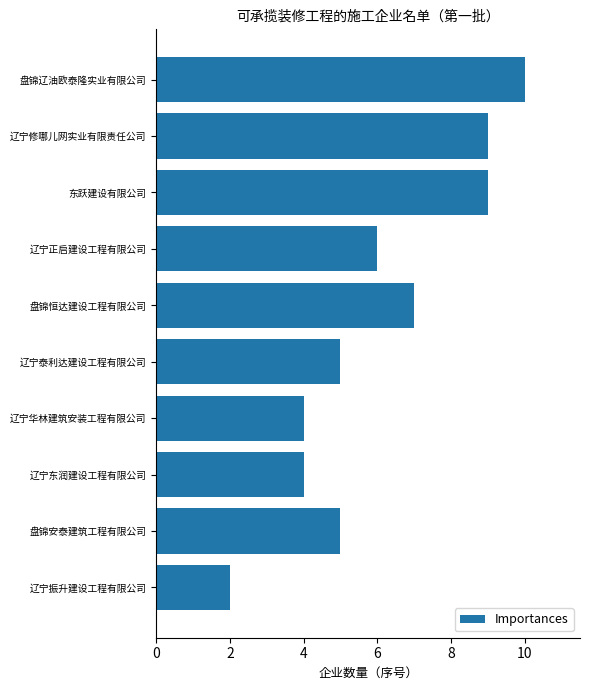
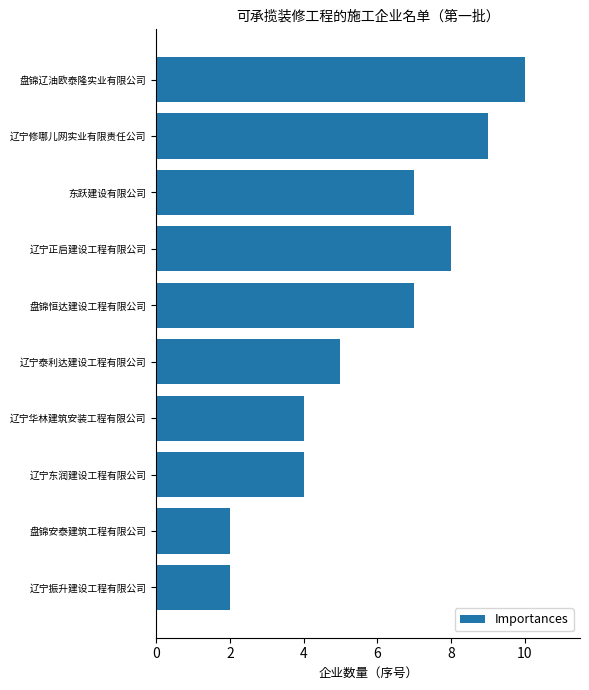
  {
    "盘锦辽油欧泰隆实业有限公司": 10,
    "辽宁修哪儿网实业有限责任公司": 9,
-   "东跃建设有限公司": 9,
-   "辽宁正启建设工程有限公司": 6,
+   "东跃建设有限公司": 7,
+   "辽宁正启建设工程有限公司": 8,
    "盘锦恒达建设工程有限公司": 7,
    "辽宁泰利达建设工程有限公司": 5,
    "辽宁华林建筑安装工程有限公司": 4,
    "辽宁东润建设工程有限公司": 4,
-   "盘锦安泰建筑工程有限公司": 5,
+   "盘锦安泰建筑工程有限公司": 2,
    "辽宁振升建设工程有限公司": 2
  }
